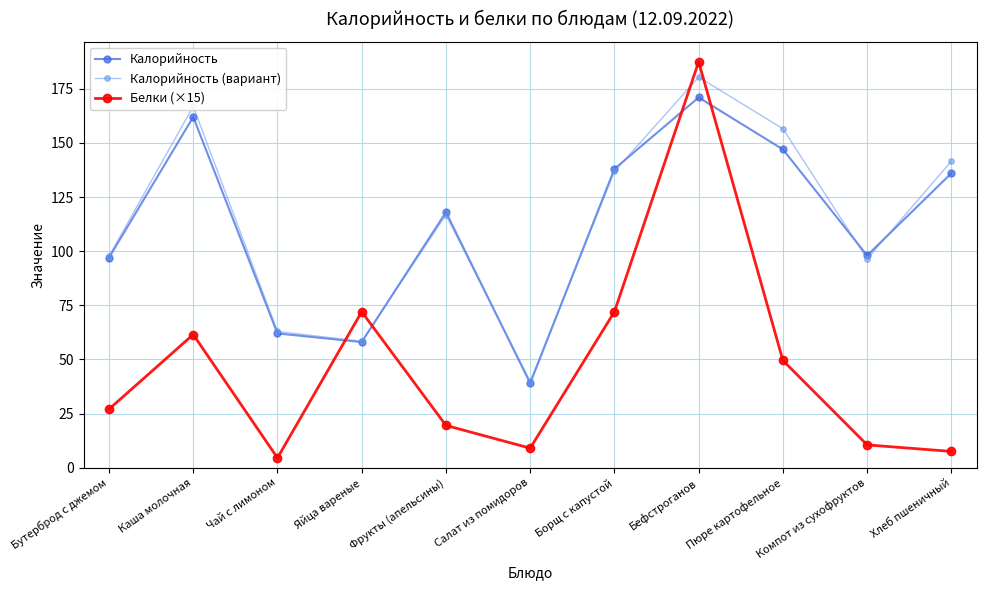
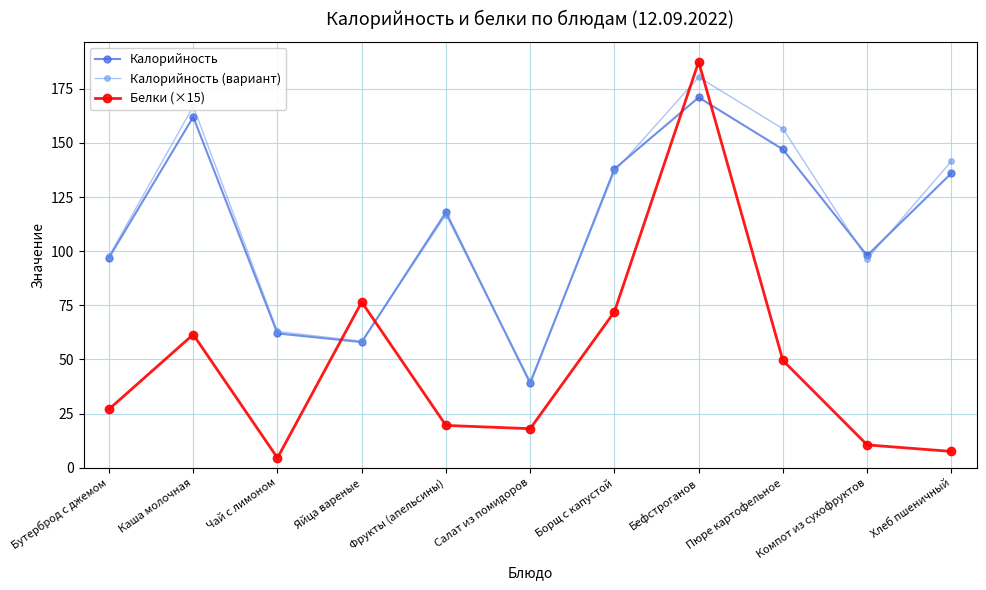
  {
    "Белки (×15)": {
      "Бутерброд с джемом": 27,
      "Каша молочная": 61,
      "Чай с лимоном": 5,
-     "Яйца вареные": 72,
+     "Яйца вареные": 77,
      "Фрукты (апельсины)": 20,
-     "Салат из помидоров": 9,
+     "Салат из помидоров": 18,
      "Борщ с капустой": 72,
      "Бефстроганов": 188,
      "Пюре картофельное": 50,
      "Компот из сухофруктов": 11,
      "Хлеб пшеничный": 8
    }
  }
